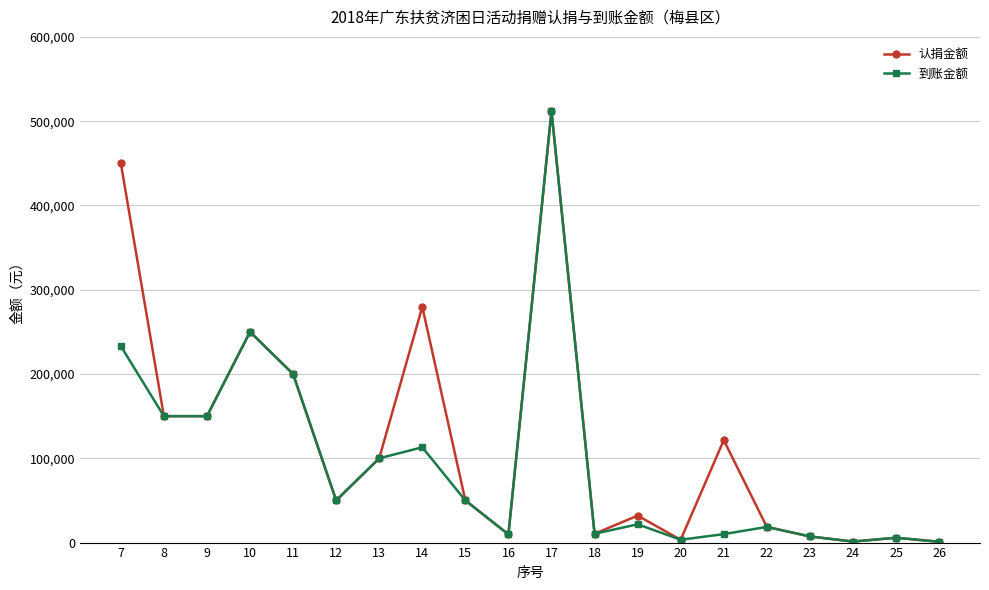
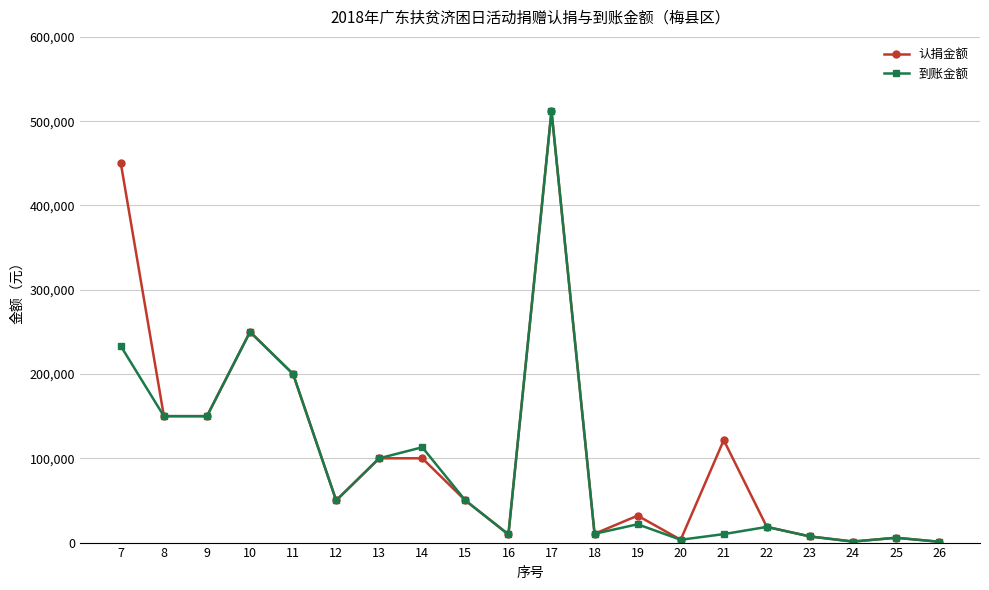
  {
    "认捐金额": {
      "7": "450,000",
-     "14": "280,000",
+     "14": "100,000",
      "19": "30,000",
      "21": "120,000"
    },
    "到账金额": {
      "7": "230,000",
      "14": "110,000",
      "19": "20,000",
      "21": "10,000"
    }
  }
